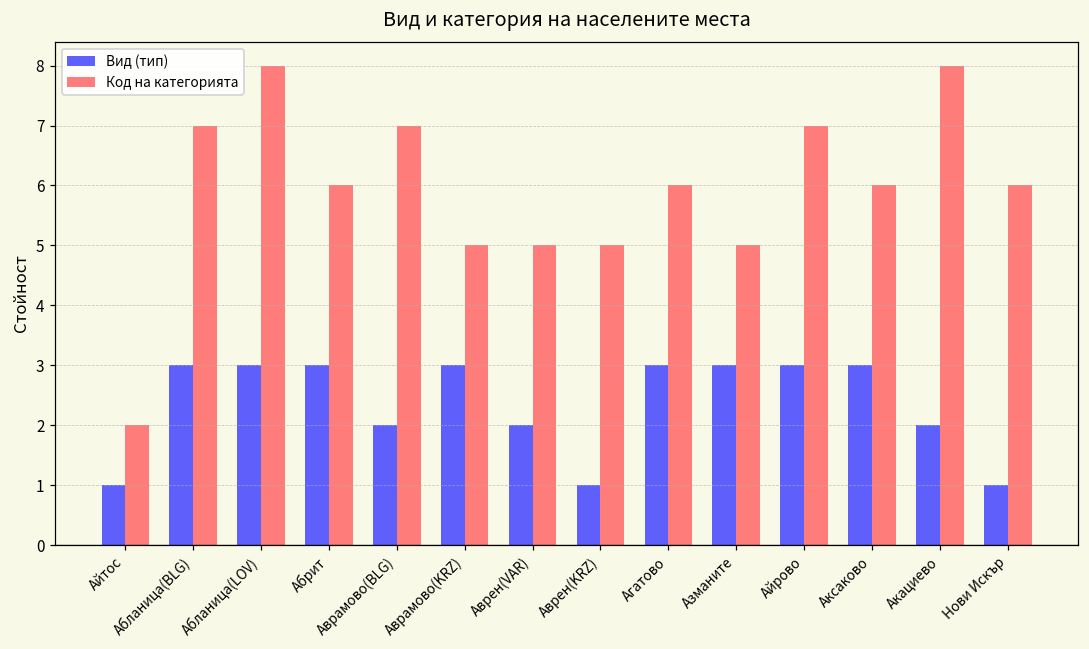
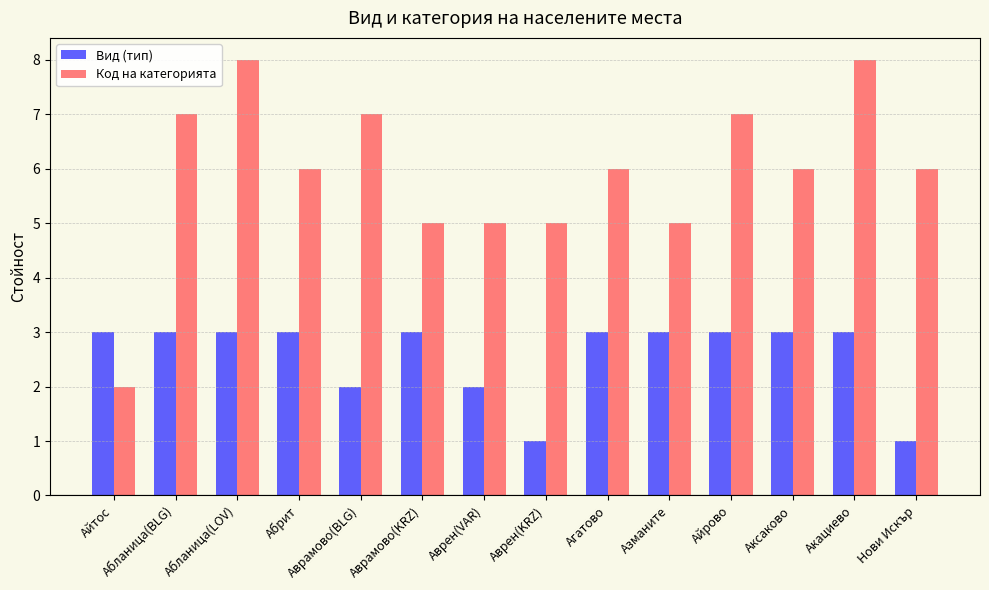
  {
    "Вид (тип)": {
-     "Айтос": 1,
+     "Айтос": 3,
      "Абланица(BLG)": 3,
      "Абланица(LOV)": 3,
      "Абрит": 3,
      "Аврамово(BLG)": 2,
      "Аврамово(KRZ)": 3,
      "Аврен(VAR)": 2,
      "Аврен(KRZ)": 1,
      "Агатово": 3,
      "Азманите": 3,
      "Айрово": 3,
      "Аксаково": 3,
-     "Акациево": 2,
+     "Акациево": 3,
      "Нови Искър": 1
    },
    "Код на категорията": {
      "Айтос": 2,
      "Абланица(BLG)": 7,
      "Абланица(LOV)": 8,
      "Абрит": 6,
      "Аврамово(BLG)": 7,
      "Аврамово(KRZ)": 5,
      "Аврен(VAR)": 5,
      "Аврен(KRZ)": 5,
      "Агатово": 6,
      "Азманите": 5,
      "Айрово": 7,
      "Аксаково": 6,
      "Акациево": 8,
      "Нови Искър": 6
    }
  }
